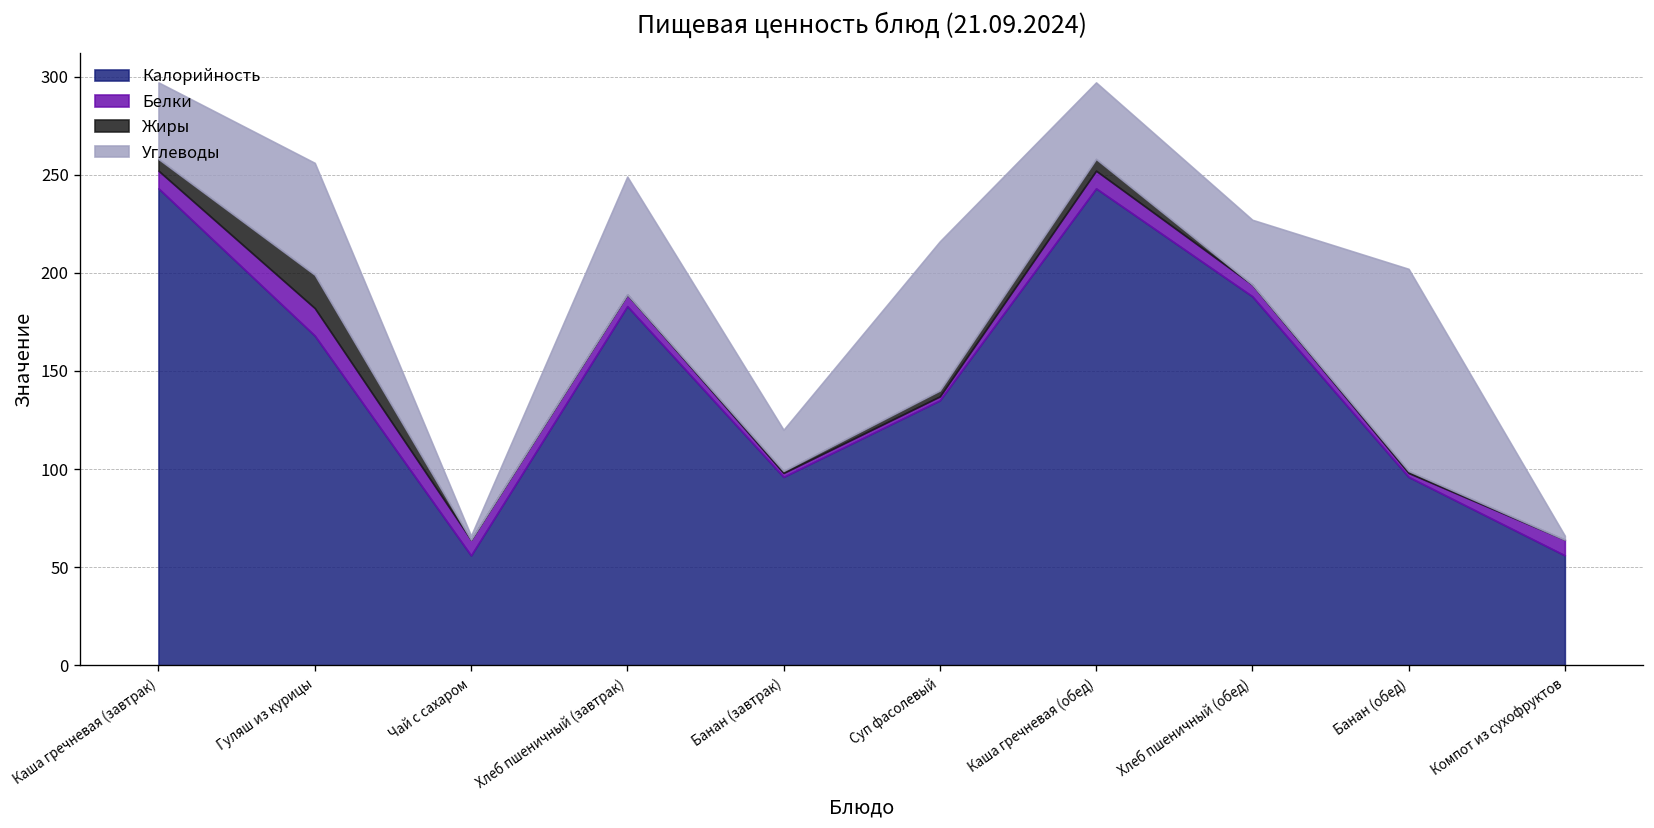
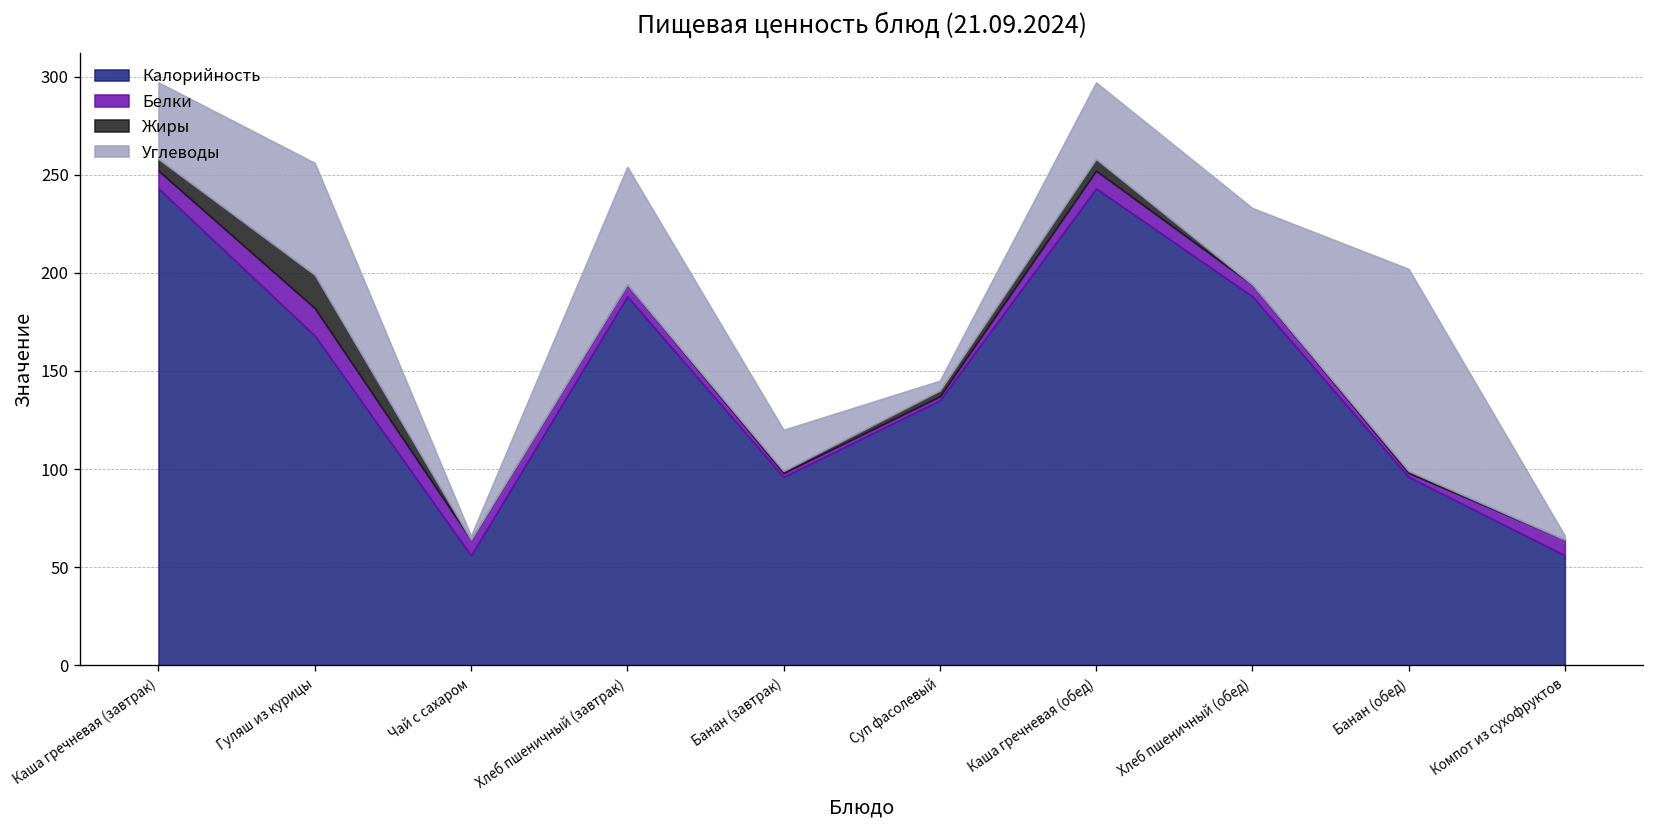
  {
    "Калорийность": {
      "Каша гречневая (завтрак)": 243,
      "Гуляш из курицы": 168,
      "Чай с сахаром": 56,
-     "Хлеб пшеничный (завтрак)": 183,
+     "Хлеб пшеничный (завтрак)": 188,
      "Банан (завтрак)": 96,
      "Суп фасолевый": 135,
      "Каша гречневая (обед)": 243,
      "Хлеб пшеничный (обед)": 188,
      "Банан (обед)": 96,
      "Компот из сухофруктов": 56
    },
    "Белки": {
      "Каша гречневая (завтрак)": 9,
      "Гуляш из курицы": 14,
      "Суп фасолевый": 2,
      "Каша гречневая (обед)": 9
    },
    "Жиры": {
      "Каша гречневая (завтрак)": 6,
      "Гуляш из курицы": 17,
      "Суп фасолевый": 3,
      "Каша гречневая (обед)": 6
    },
    "Углеводы": {
      "Каша гречневая (завтрак)": 39,
      "Гуляш из курицы": 57,
      "Чай с сахаром": 2,
      "Хлеб пшеничный (завтрак)": 60,
      "Банан (завтрак)": 21,
-     "Суп фасолевый": 76,
+     "Суп фасолевый": 5,
      "Каша гречневая (обед)": 39,
-     "Хлеб пшеничный (обед)": 33,
+     "Хлеб пшеничный (обед)": 39,
      "Банан (обед)": 103,
      "Компот из сухофруктов": 2
    }
  }
